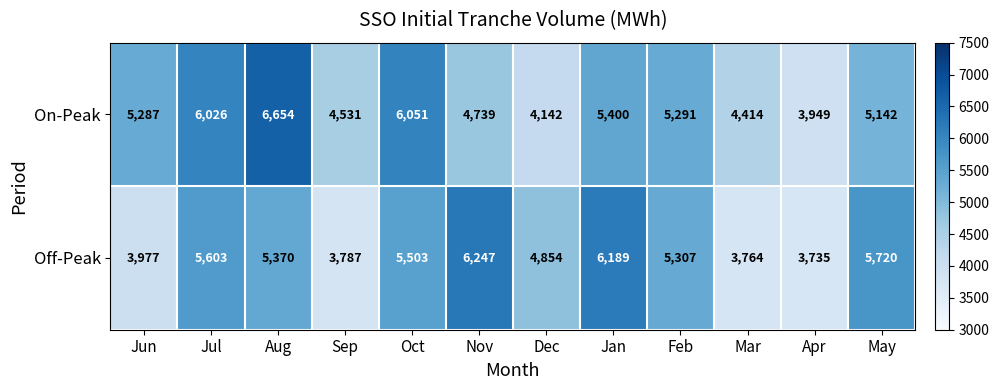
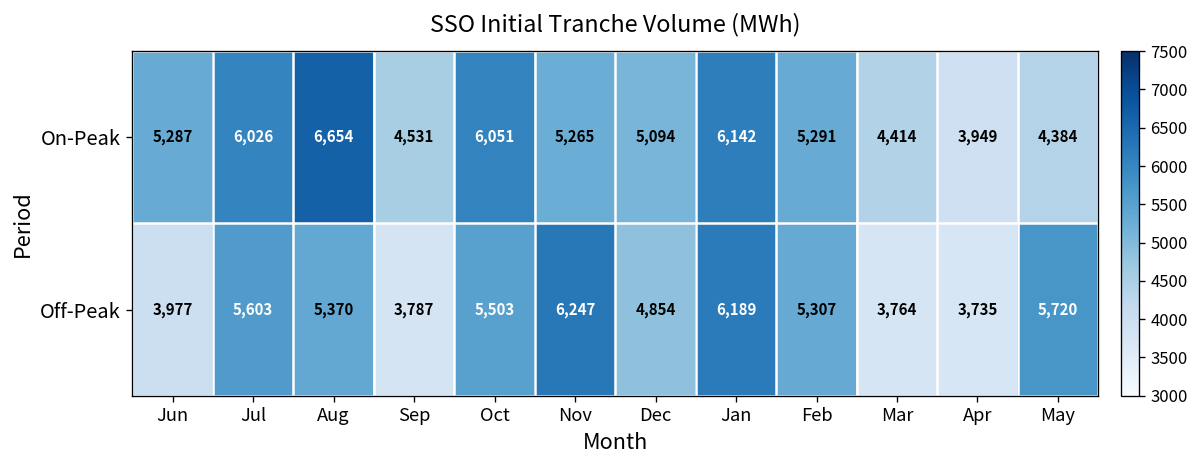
  {
    "On-Peak": {
      "Jun": "5,287",
      "Jul": "6,026",
      "Aug": "6,654",
      "Sep": "4,531",
      "Oct": "6,051",
-     "Nov": "4,739",
-     "Dec": "4,142",
-     "Jan": "5,400",
+     "Nov": "5,265",
+     "Dec": "5,094",
+     "Jan": "6,142",
      "Feb": "5,291",
      "Mar": "4,414",
      "Apr": "3,949",
-     "May": "5,142"
+     "May": "4,384"
    },
    "Off-Peak": {
      "Jun": "3,977",
      "Jul": "5,603",
      "Aug": "5,370",
      "Sep": "3,787",
      "Oct": "5,503",
      "Nov": "6,247",
      "Dec": "4,854",
      "Jan": "6,189",
      "Feb": "5,307",
      "Mar": "3,764",
      "Apr": "3,735",
      "May": "5,720"
    }
  }
